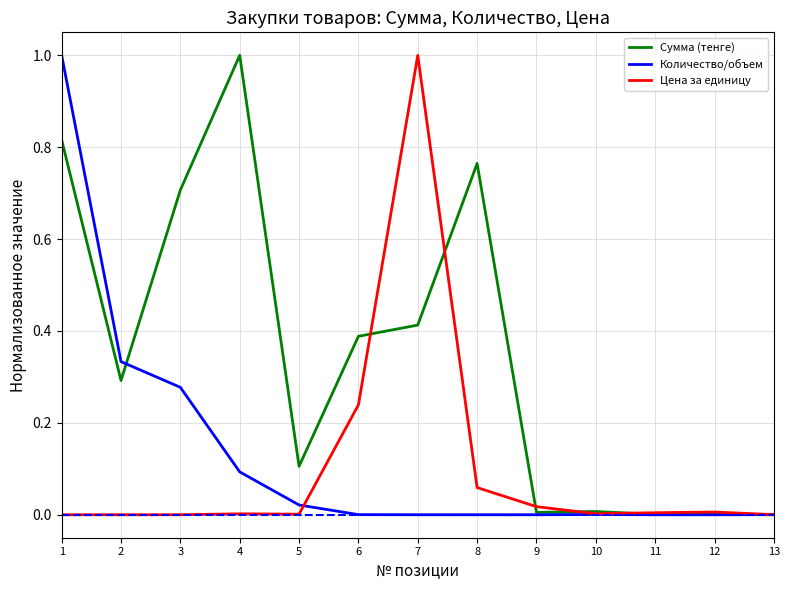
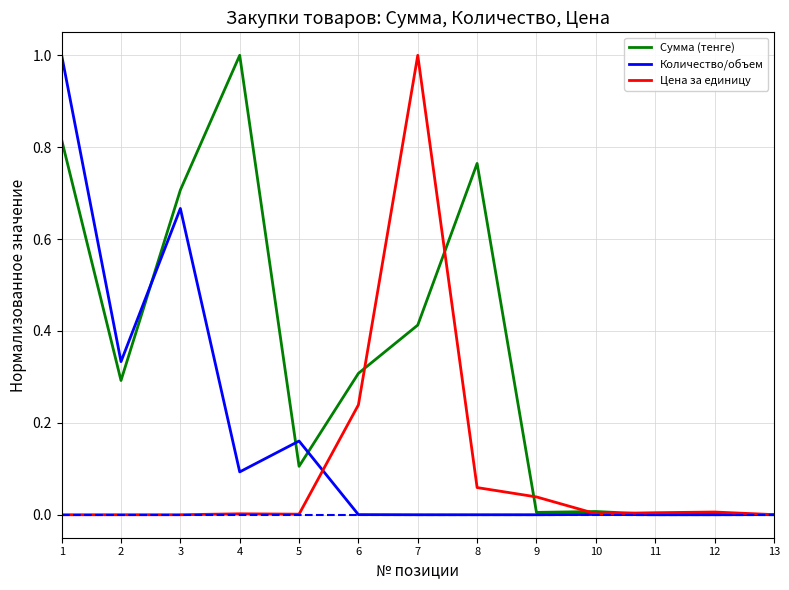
  {
    "Сумма (тенге)": {
      "1": 0.82,
      "2": 0.29,
      "3": 0.71,
      "4": 1.00,
      "5": 0.11,
-     "6": 0.39,
+     "6": 0.31,
      "7": 0.41,
      "8": 0.76
    },
    "Количество/объем": {
      "1": 1.00,
      "2": 0.33,
-     "3": 0.28,
+     "3": 0.67,
      "4": 0.09,
-     "5": 0.02,
+     "5": 0.16,
      "6": 0.00,
      "7": 0.00,
      "8": 0.00
    },
    "Цена за единицу": {
      "1": 0.00,
      "2": 0.00,
      "3": 0.00,
      "4": 0.00,
      "5": 0.00,
      "6": 0.24,
      "7": 1.00,
      "8": 0.06,
-     "9": 0.02
+     "9": 0.04
    }
  }
